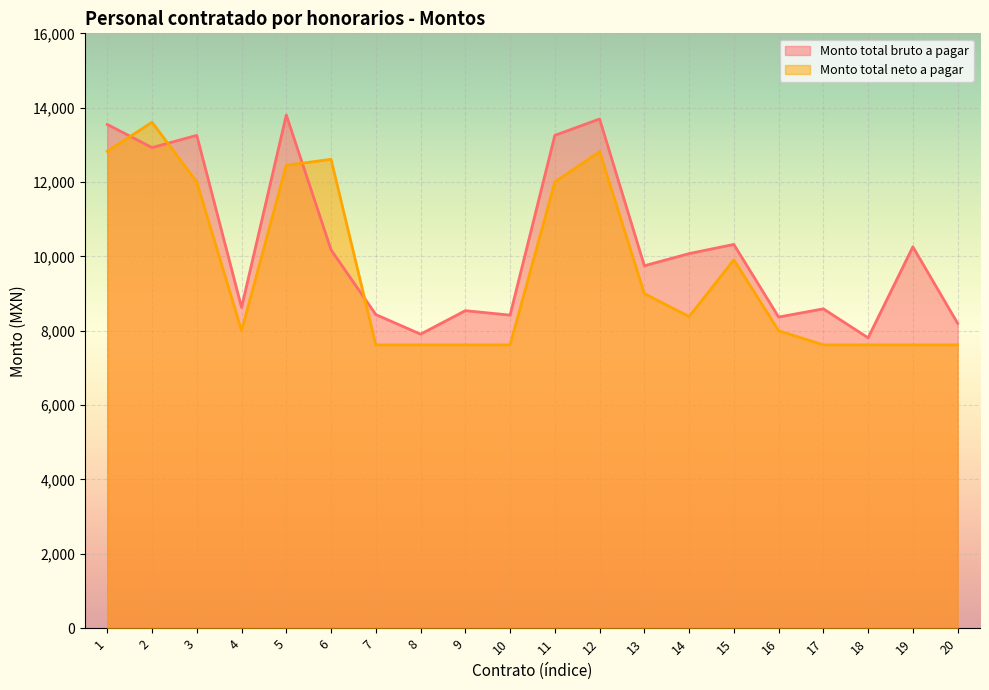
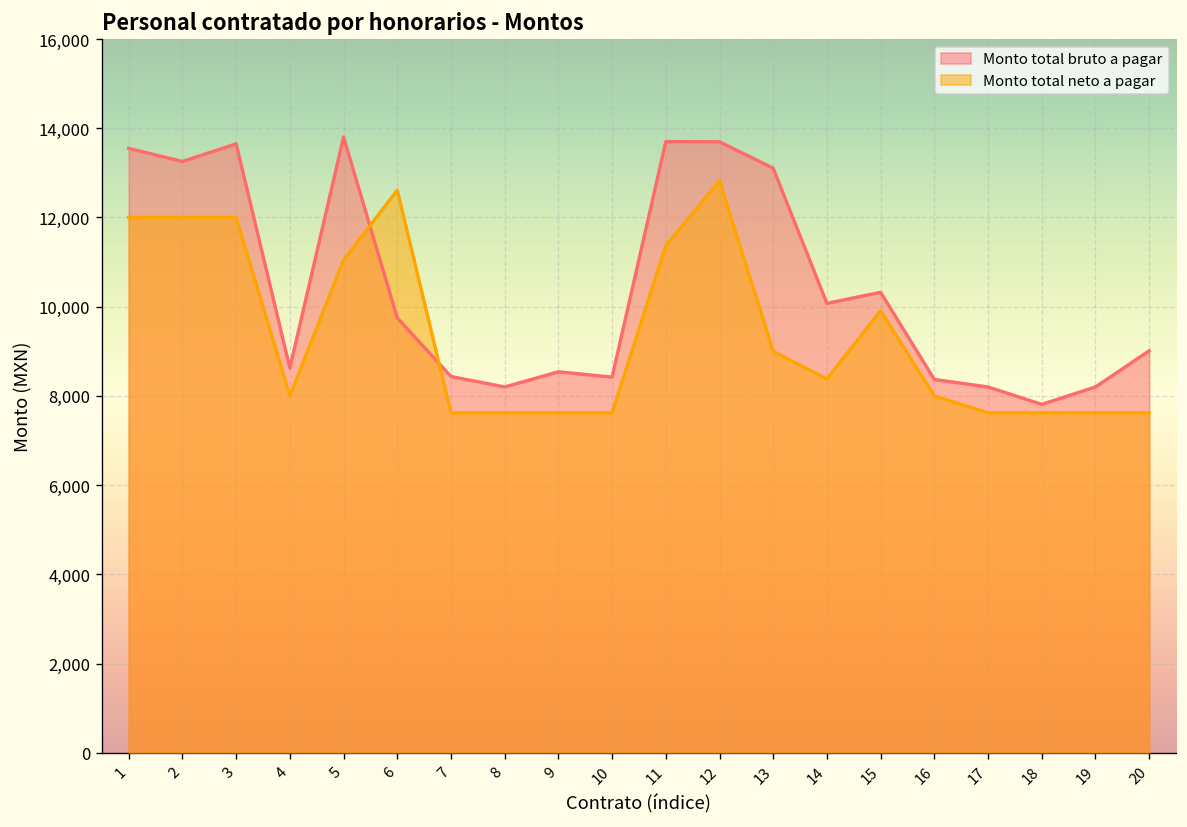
  {
    "Monto total bruto a pagar": {
      "1": "13,500",
-     "2": "12,900",
-     "3": "13,300",
+     "2": "13,300",
+     "3": "13,700",
      "4": "8,600",
      "5": "13,800",
-     "6": "10,200",
+     "6": "9,700",
      "7": "8,400",
-     "8": "7,900",
+     "8": "8,200",
      "9": "8,500",
      "10": "8,400",
-     "11": "13,300",
+     "11": "13,700",
      "12": "13,700",
-     "13": "9,700",
+     "13": "13,100",
      "14": "10,100",
      "15": "10,300",
      "16": "8,400",
-     "17": "8,600",
+     "17": "8,200",
      "18": "7,800",
-     "19": "10,300",
-     "20": "8,200"
+     "19": "8,200",
+     "20": "9,000"
    },
    "Monto total neto a pagar": {
-     "1": "12,800",
-     "2": "13,600",
+     "1": "12,000",
+     "2": "12,000",
      "3": "12,000",
      "4": "8,000",
-     "5": "12,500",
+     "5": "11,000",
      "6": "12,600",
      "7": "7,600",
      "8": "7,600",
      "9": "7,600",
      "10": "7,600",
-     "11": "12,000",
+     "11": "11,400",
      "12": "12,800",
      "13": "9,000",
      "14": "8,400",
      "15": "9,900",
      "16": "8,000",
      "17": "7,600",
      "18": "7,600",
      "19": "7,600",
      "20": "7,600"
    }
  }
